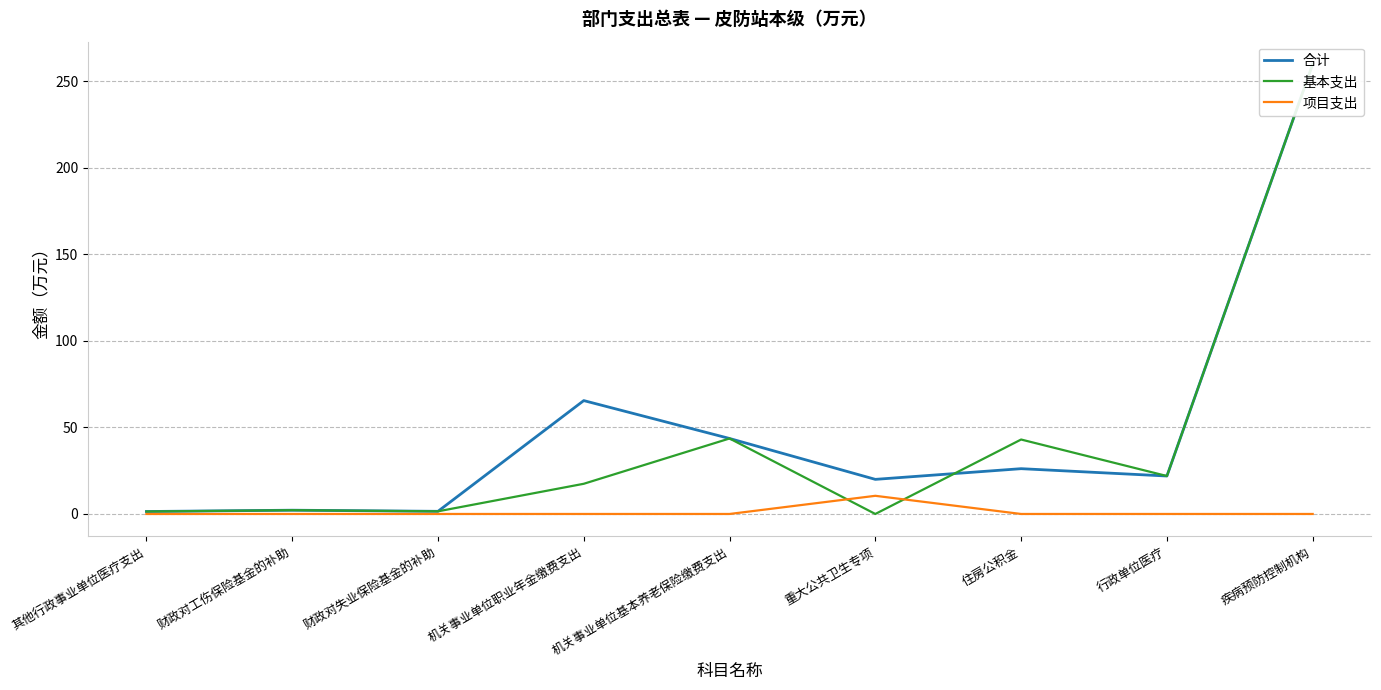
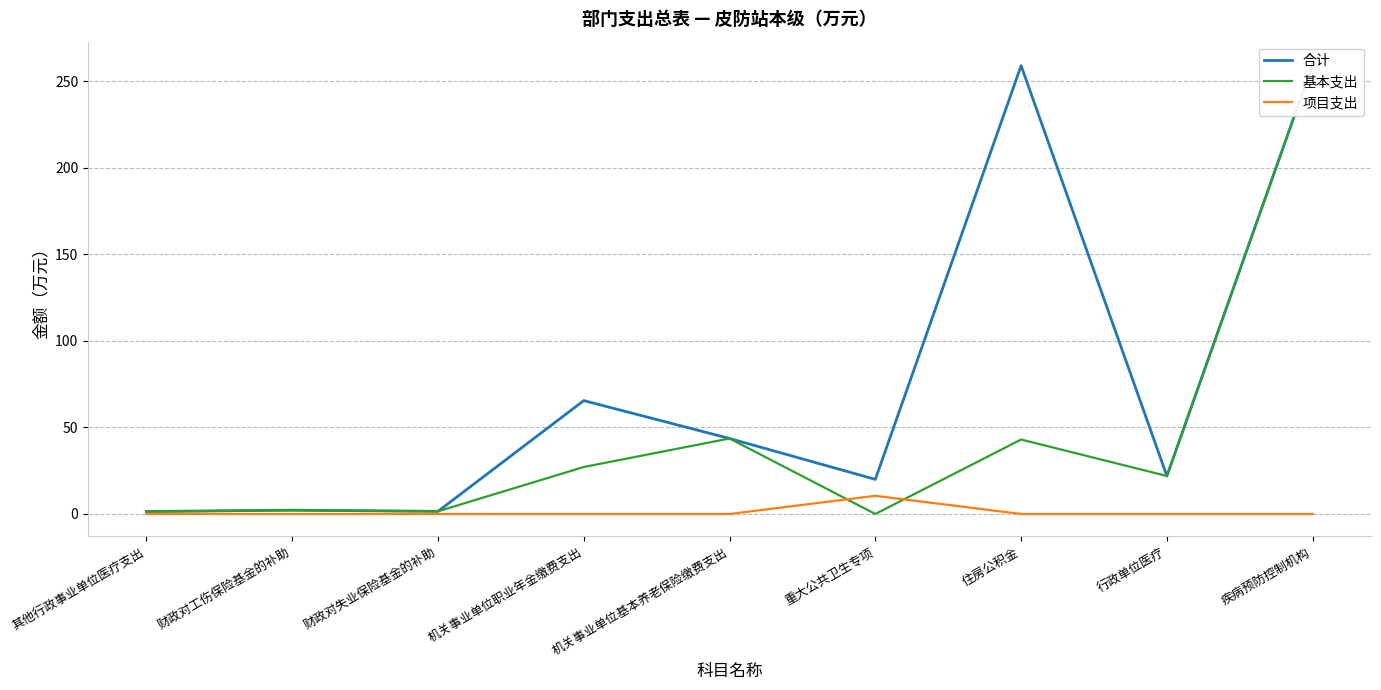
  {
    "合计": {
      "机关事业单位职业年金缴费支出": 66,
      "重大公共卫生专项": 20,
-     "住房公积金": 26
+     "住房公积金": 259
    },
    "基本支出": {
-     "机关事业单位职业年金缴费支出": 17,
+     "机关事业单位职业年金缴费支出": 27,
      "重大公共卫生专项": 0,
      "住房公积金": 43
    },
    "项目支出": {
      "财政对工伤保险基金的补助": 0,
      "财政对失业保险基金的补助": 0,
      "机关事业单位职业年金缴费支出": 0,
      "机关事业单位基本养老保险缴费支出": 0,
      "重大公共卫生专项": 11,
      "住房公积金": 0,
      "行政单位医疗": 0,
      "疾病预防控制机构": 0
    }
  }
